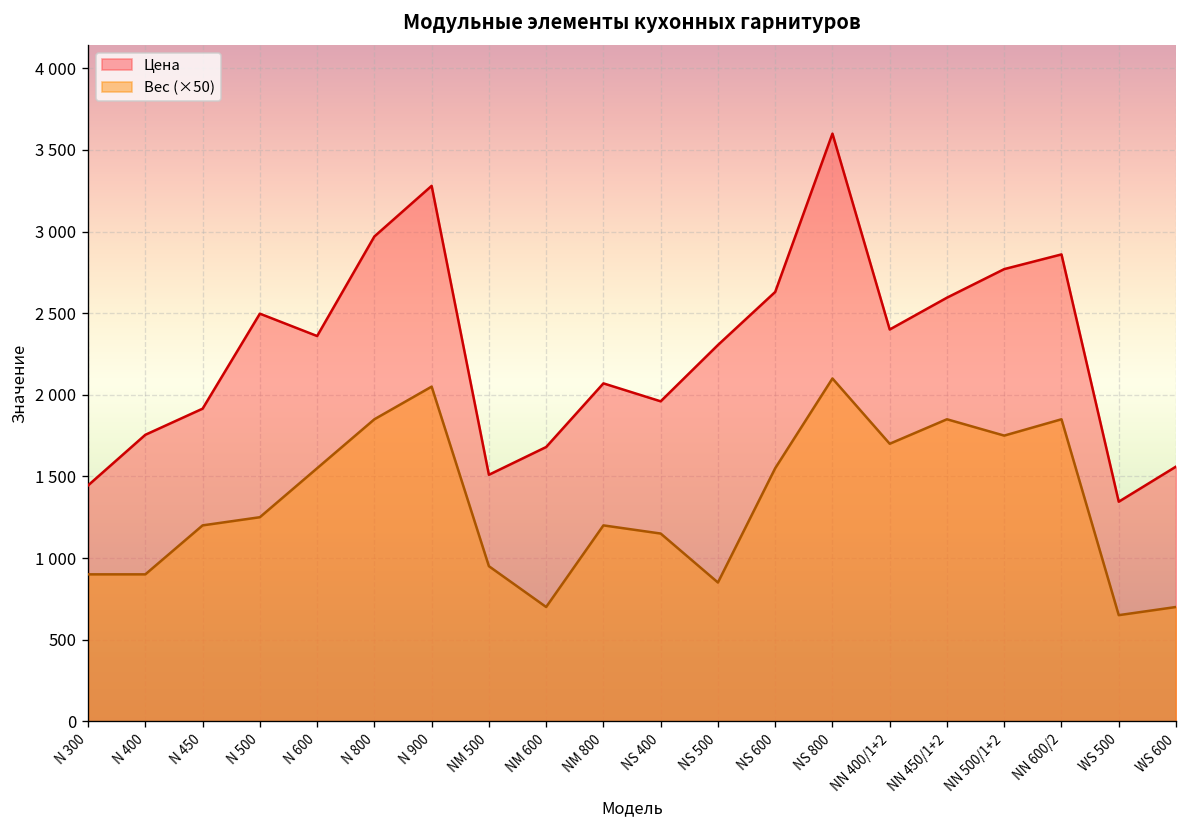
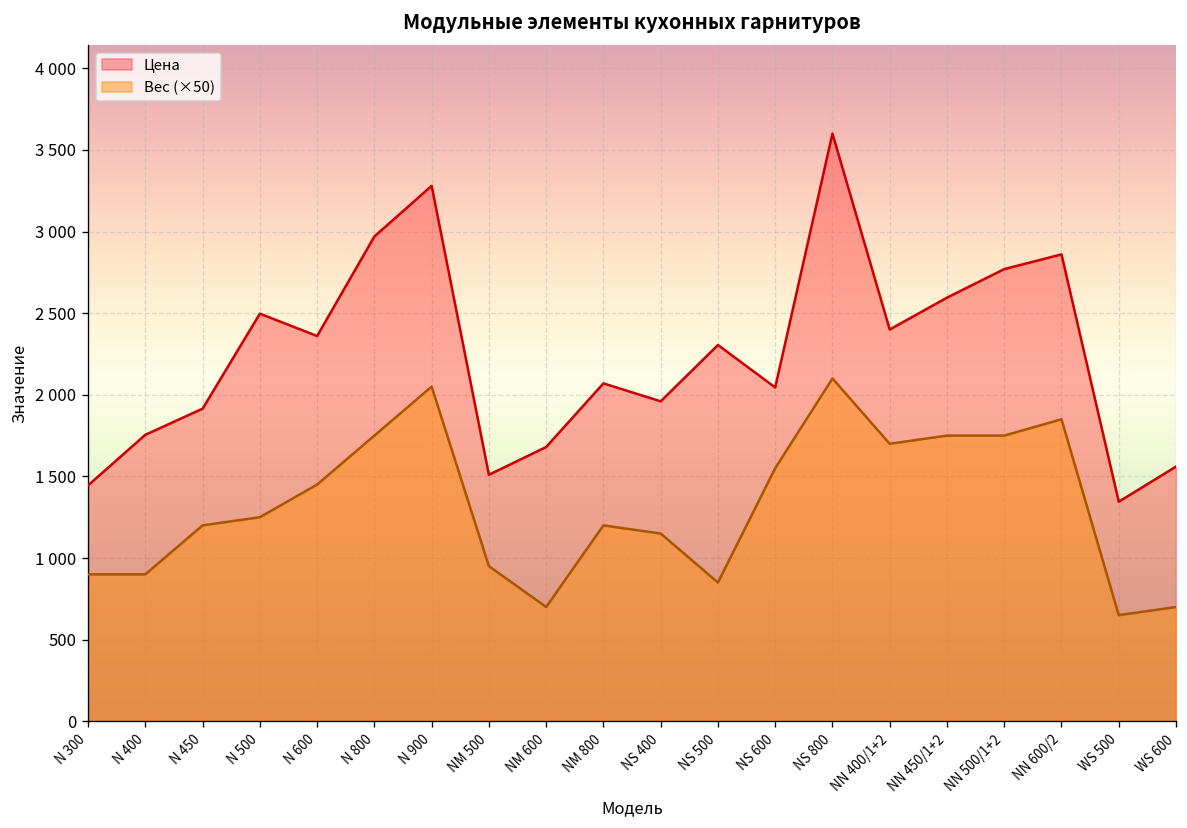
  {
    "Цена": {
      "N 300": 1450,
      "N 400": 1760,
      "N 450": 1920,
      "N 500": 2500,
      "N 600": 2360,
      "N 800": 2970,
      "N 900": 3280,
      "NM 500": 1510,
      "NM 600": 1680,
      "NM 800": 2070,
      "NS 400": 1960,
      "NS 500": 2310,
-     "NS 600": 2630,
+     "NS 600": 2050,
      "NS 800": 3600,
      "NN 400/1+2": 2400,
      "NN 450/1+2": 2600,
      "NN 500/1+2": 2770,
      "NN 600/2": 2860,
      "WS 500": 1350,
      "WS 600": 1560
    },
    "Вес (×50)": {
      "N 300": 900,
      "N 400": 900,
      "N 450": 1200,
      "N 500": 1250,
-     "N 600": 1550,
-     "N 800": 1850,
+     "N 600": 1450,
+     "N 800": 1750,
      "N 900": 2050,
      "NM 500": 950,
      "NM 600": 700,
      "NM 800": 1200,
      "NS 400": 1150,
      "NS 500": 850,
      "NS 600": 1550,
      "NS 800": 2100,
      "NN 400/1+2": 1700,
-     "NN 450/1+2": 1850,
+     "NN 450/1+2": 1750,
      "NN 500/1+2": 1750,
      "NN 600/2": 1850,
      "WS 500": 650,
      "WS 600": 700
    }
  }
